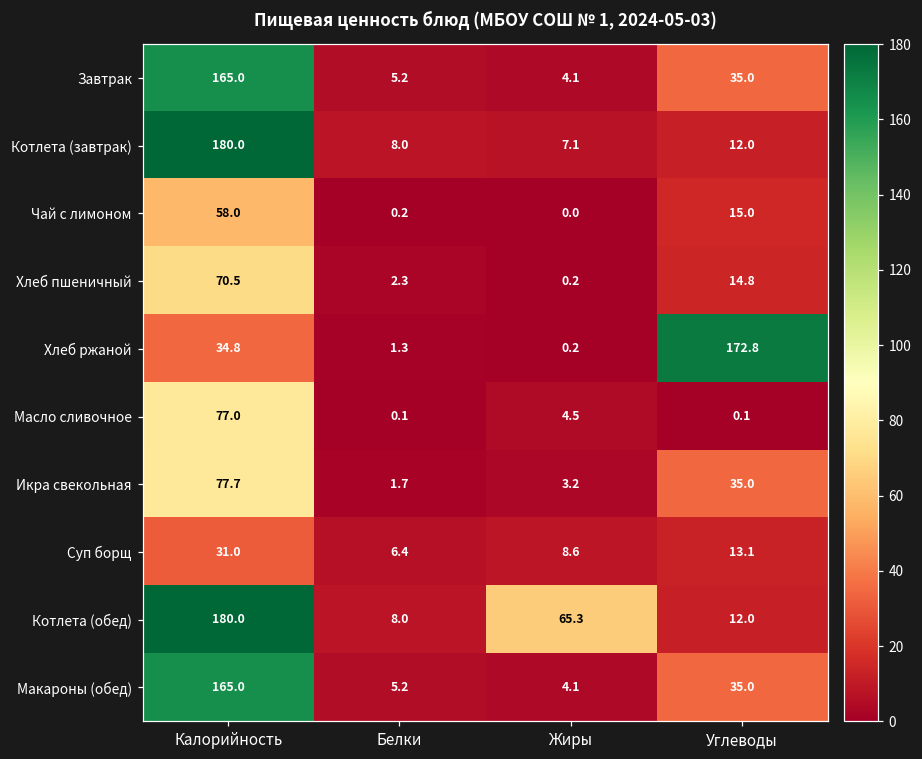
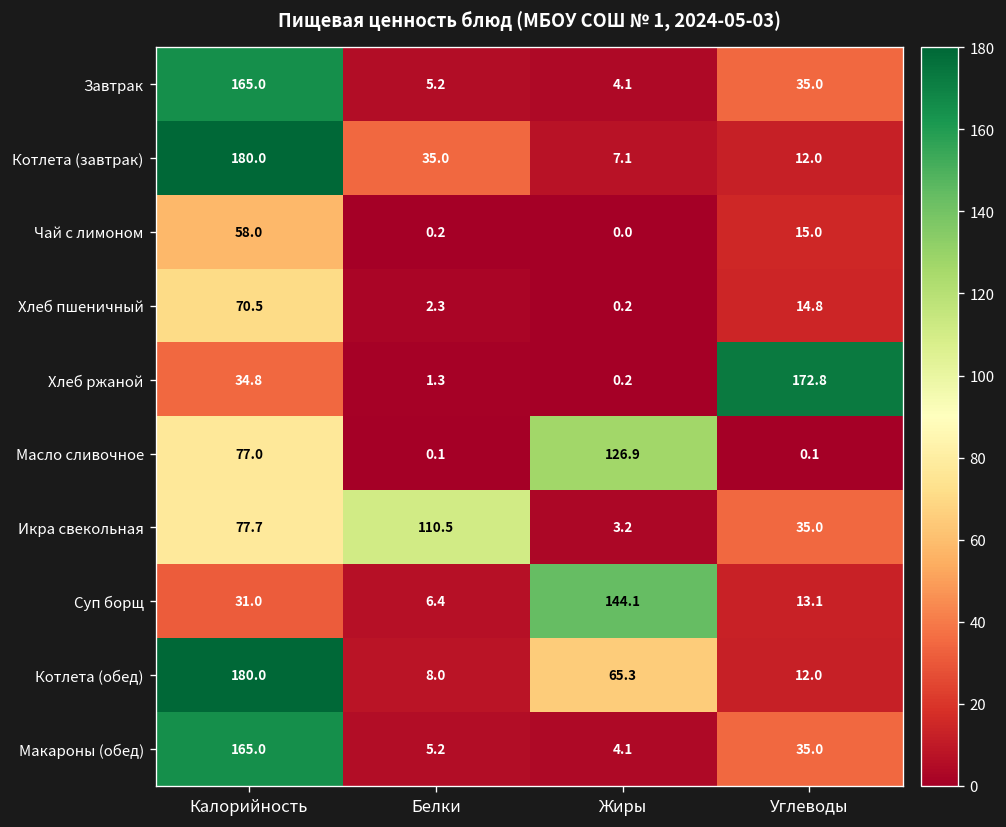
  {
    "Завтрак": {
      "Калорийность": 165.0,
      "Белки": 5.2,
      "Жиры": 4.1,
      "Углеводы": 35.0
    },
    "Котлета (завтрак)": {
      "Калорийность": 180.0,
-     "Белки": 8.0,
+     "Белки": 35.0,
      "Жиры": 7.1,
      "Углеводы": 12.0
    },
    "Чай с лимоном": {
      "Калорийность": 58.0,
      "Белки": 0.2,
      "Жиры": 0.0,
      "Углеводы": 15.0
    },
    "Хлеб пшеничный": {
      "Калорийность": 70.5,
      "Белки": 2.3,
      "Жиры": 0.2,
      "Углеводы": 14.8
    },
    "Хлеб ржаной": {
      "Калорийность": 34.8,
      "Белки": 1.3,
      "Жиры": 0.2,
      "Углеводы": 172.8
    },
    "Масло сливочное": {
      "Калорийность": 77.0,
      "Белки": 0.1,
-     "Жиры": 4.5,
+     "Жиры": 126.9,
      "Углеводы": 0.1
    },
    "Икра свекольная": {
      "Калорийность": 77.7,
-     "Белки": 1.7,
+     "Белки": 110.5,
      "Жиры": 3.2,
      "Углеводы": 35.0
    },
    "Суп борщ": {
      "Калорийность": 31.0,
      "Белки": 6.4,
-     "Жиры": 8.6,
+     "Жиры": 144.1,
      "Углеводы": 13.1
    },
    "Котлета (обед)": {
      "Калорийность": 180.0,
      "Белки": 8.0,
      "Жиры": 65.3,
      "Углеводы": 12.0
    },
    "Макароны (обед)": {
      "Калорийность": 165.0,
      "Белки": 5.2,
      "Жиры": 4.1,
      "Углеводы": 35.0
    }
  }
